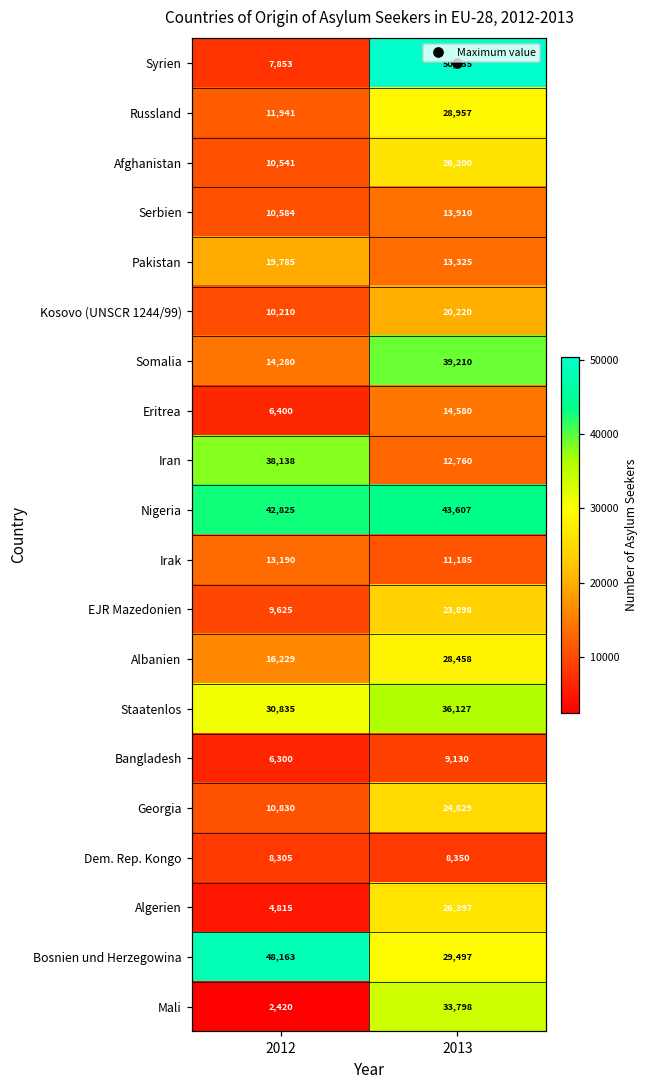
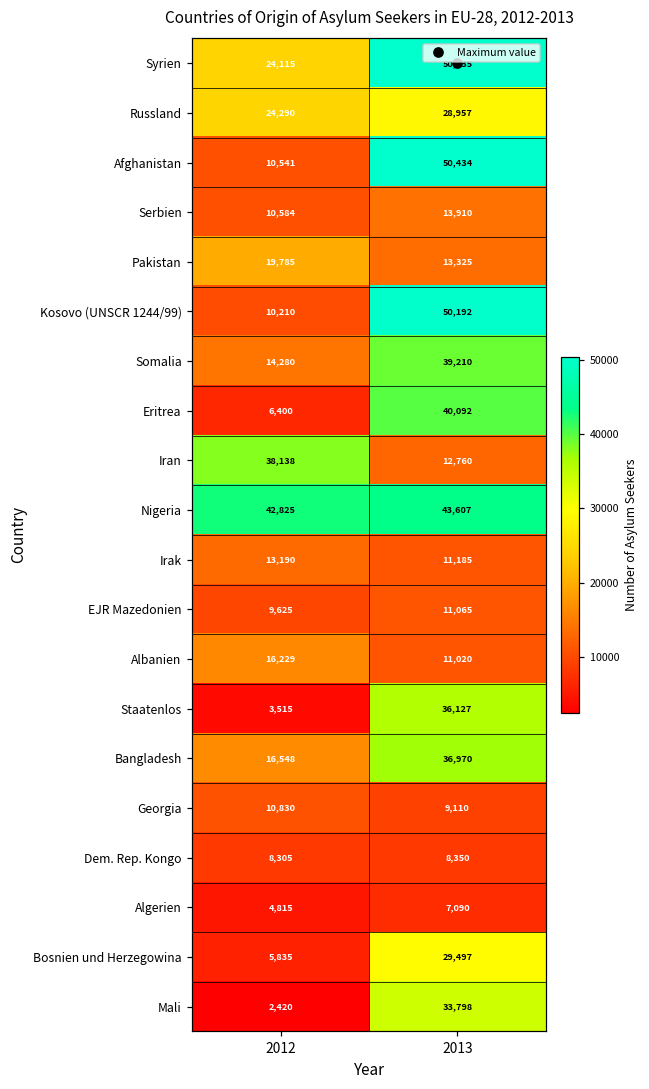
  {
    "Syrien": {
-     "2012": "7,853"
+     "2012": "24,115"
    },
    "Russland": {
-     "2012": "11,941",
+     "2012": "24,290",
      "2013": "28,957"
    },
    "Afghanistan": {
      "2012": "10,541",
-     "2013": "26,200"
+     "2013": "50,434"
    },
    "Serbien": {
      "2012": "10,584",
      "2013": "13,910"
    },
    "Pakistan": {
      "2012": "19,785",
      "2013": "13,325"
    },
    "Kosovo (UNSCR 1244/99)": {
      "2012": "10,210",
-     "2013": "20,220"
+     "2013": "50,192"
    },
    "Somalia": {
      "2012": "14,280",
      "2013": "39,210"
    },
    "Eritrea": {
      "2012": "6,400",
-     "2013": "14,580"
+     "2013": "40,092"
    },
    "Iran": {
      "2012": "38,138",
      "2013": "12,760"
    },
    "Nigeria": {
      "2012": "42,825",
      "2013": "43,607"
    },
    "Irak": {
      "2012": "13,190",
      "2013": "11,185"
    },
    "EJR Mazedonien": {
      "2012": "9,625",
-     "2013": "23,898"
+     "2013": "11,065"
    },
    "Albanien": {
      "2012": "16,229",
-     "2013": "28,458"
+     "2013": "11,020"
    },
    "Staatenlos": {
-     "2012": "30,835",
+     "2012": "3,515",
      "2013": "36,127"
    },
    "Bangladesh": {
-     "2012": "6,300",
-     "2013": "9,130"
+     "2012": "16,548",
+     "2013": "36,970"
    },
    "Georgia": {
      "2012": "10,830",
-     "2013": "24,829"
+     "2013": "9,110"
    },
    "Dem. Rep. Kongo": {
      "2012": "8,305",
      "2013": "8,350"
    },
    "Algerien": {
      "2012": "4,815",
-     "2013": "26,397"
+     "2013": "7,090"
    },
    "Bosnien und Herzegowina": {
-     "2012": "48,163",
+     "2012": "5,835",
      "2013": "29,497"
    },
    "Mali": {
      "2012": "2,420",
      "2013": "33,798"
    }
  }
